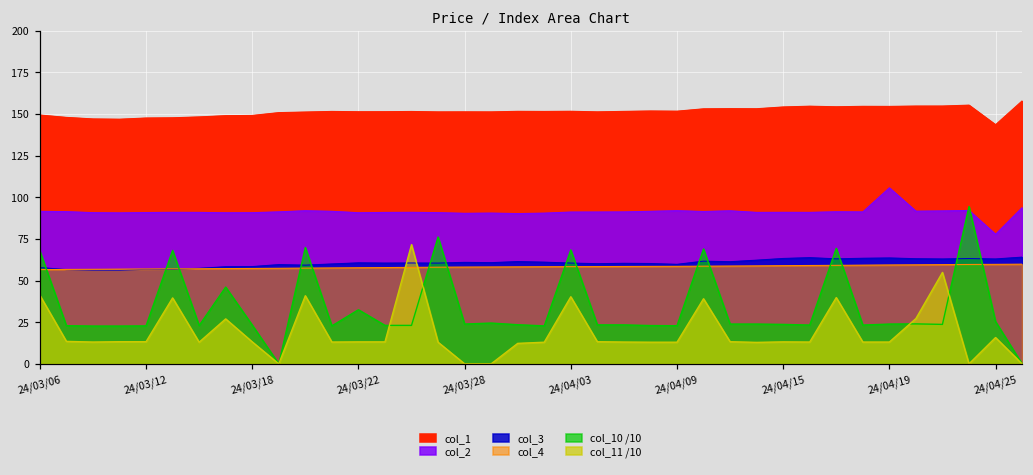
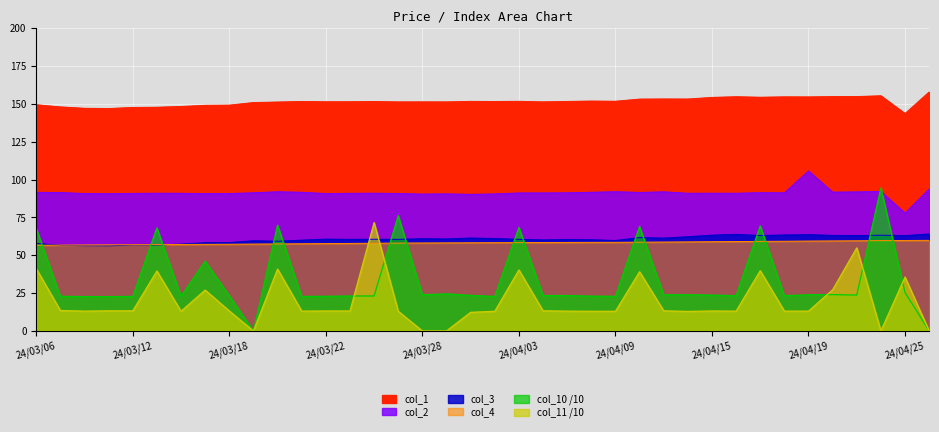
  {
    "col_1": {
      "24/03/06": 149,
      "24/03/12": 148,
      "24/03/18": 149,
      "24/03/22": 151,
      "24/03/28": 151,
      "24/04/03": 152,
      "24/04/09": 152,
      "24/04/15": 154,
      "24/04/19": 155,
      "24/04/25": 144
    },
    "col_2": {
      "24/03/06": 92,
      "24/03/12": 91,
      "24/03/18": 91,
      "24/03/22": 91,
      "24/03/28": 90,
      "24/04/03": 91,
      "24/04/09": 92,
      "24/04/15": 91,
      "24/04/19": 106,
      "24/04/25": 78
    },
    "col_3": {
      "24/03/22": 61,
      "24/03/28": 61,
      "24/04/03": 61,
      "24/04/15": 63,
      "24/04/19": 64,
      "24/04/25": 63
    },
    "col_4": {
      "24/03/22": 58,
      "24/03/28": 58,
      "24/04/03": 58,
      "24/04/15": 59,
      "24/04/19": 59,
      "24/04/25": 60
    },
    "col_10 /10": {
      "24/03/06": 68,
      "24/03/12": 23,
      "24/03/18": 23,
-     "24/03/22": 33,
+     "24/03/22": 23,
      "24/03/28": 24,
      "24/04/03": 68,
      "24/04/09": 23,
      "24/04/15": 24,
      "24/04/19": 24,
      "24/04/25": 25
    },
    "col_11 /10": {
      "24/03/06": 41,
      "24/03/12": 13,
      "24/03/18": 13,
      "24/03/22": 13,
      "24/03/28": 0,
      "24/04/03": 40,
      "24/04/09": 13,
      "24/04/15": 13,
      "24/04/19": 13,
-     "24/04/25": 16
+     "24/04/25": 36
    }
  }
